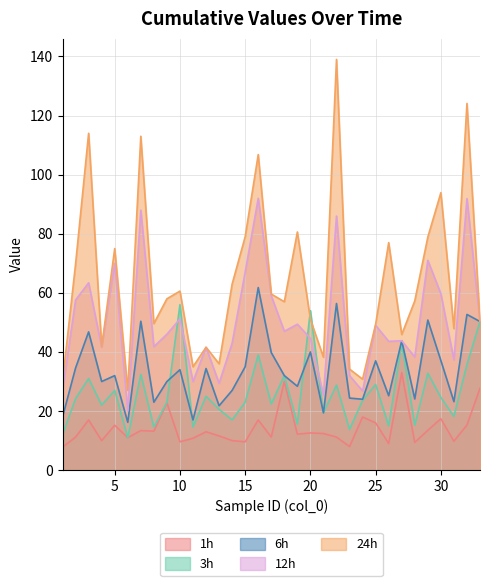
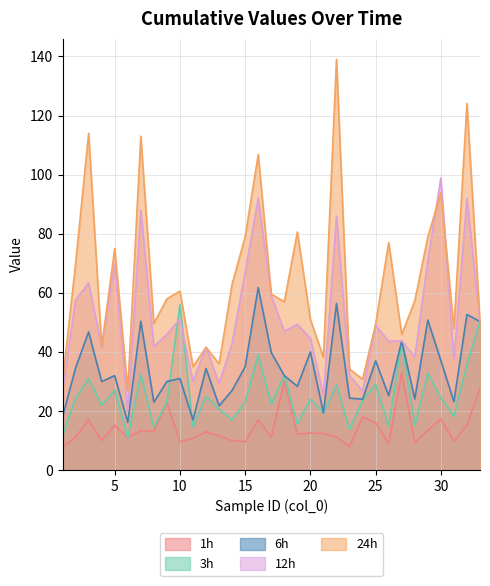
  {
    "3h": {
      "5": 27,
      "10": 56,
      "15": 23,
-     "20": 54,
+     "20": 24,
      "25": 29,
      "30": 25
    },
    "6h": {
      "5": 32,
-     "10": 34,
+     "10": 31,
      "15": 35,
      "20": 40,
      "25": 37,
      "30": 37
    },
    "12h": {
      "5": 70,
      "10": 51,
      "15": 67,
      "20": 45,
-     "30": 60
+     "30": 99
    }
  }
